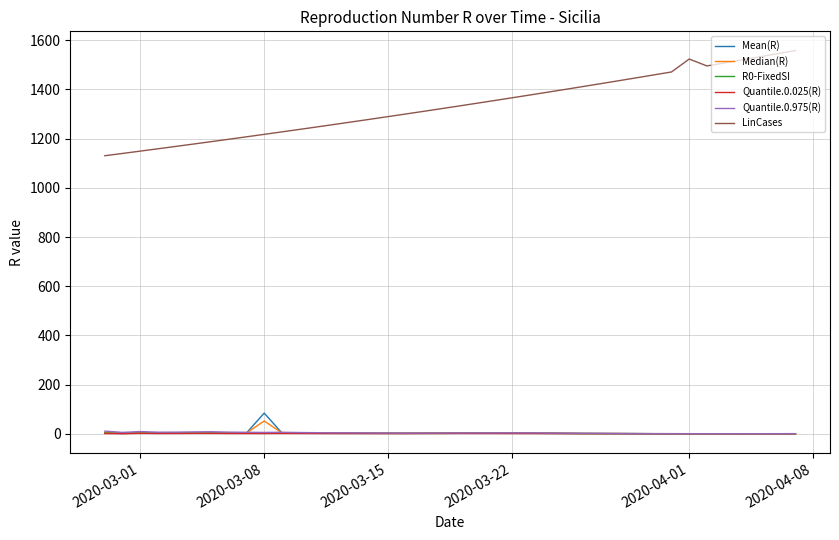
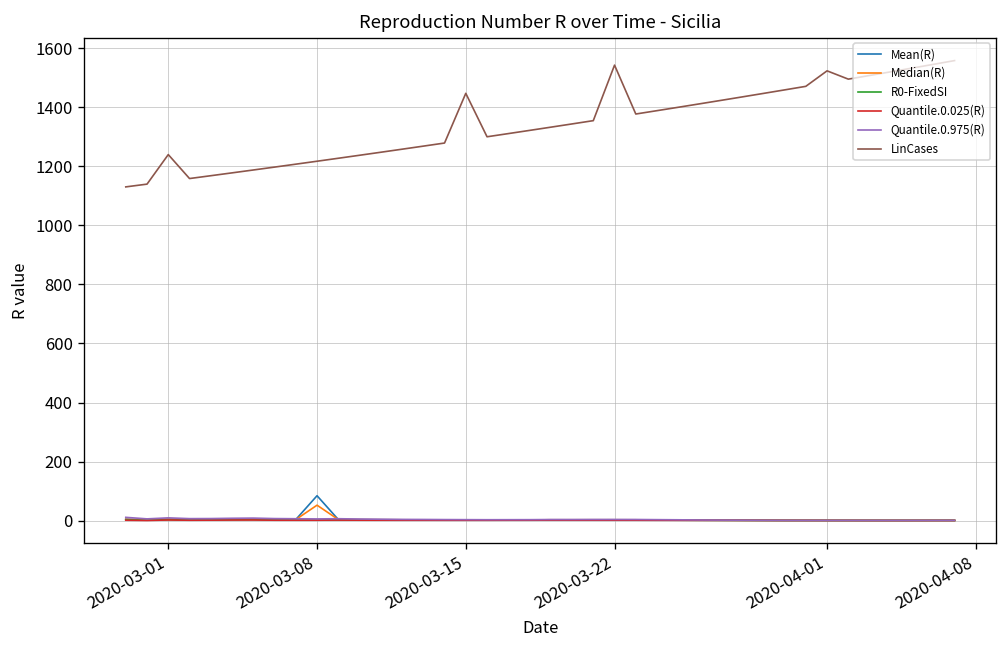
  {
    "Mean(R)": {
      "2020-03-08": 80
    },
    "Median(R)": {
      "2020-03-08": 50
    },
    "LinCases": {
-     "2020-03-01": 1150,
+     "2020-03-01": 1240,
      "2020-03-08": 1220,
-     "2020-03-15": 1290,
-     "2020-03-22": 1370,
+     "2020-03-15": 1450,
+     "2020-03-22": 1540,
      "2020-04-01": 1520
    }
  }
